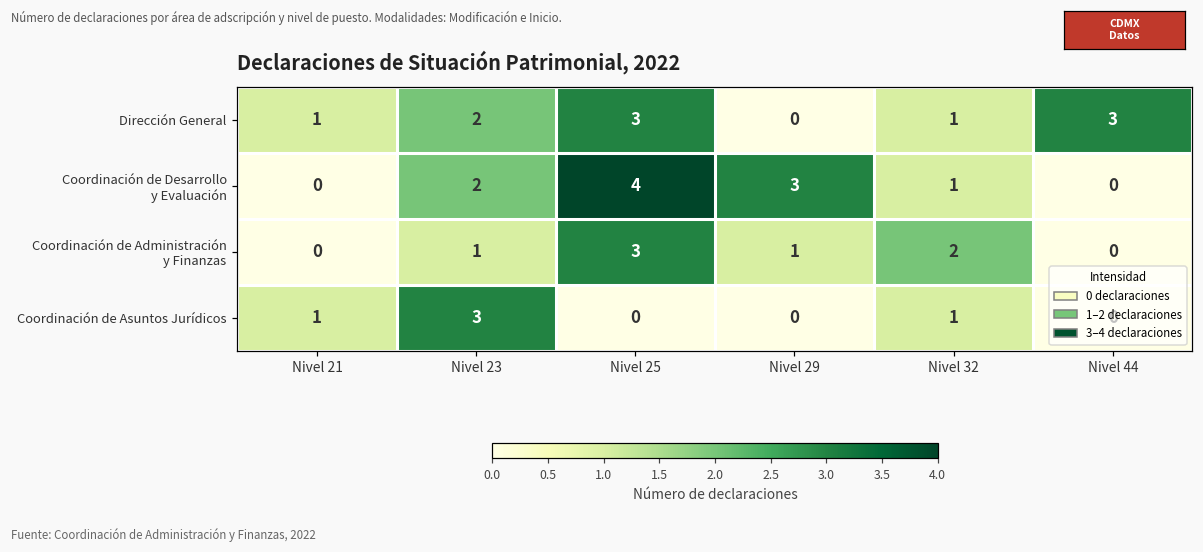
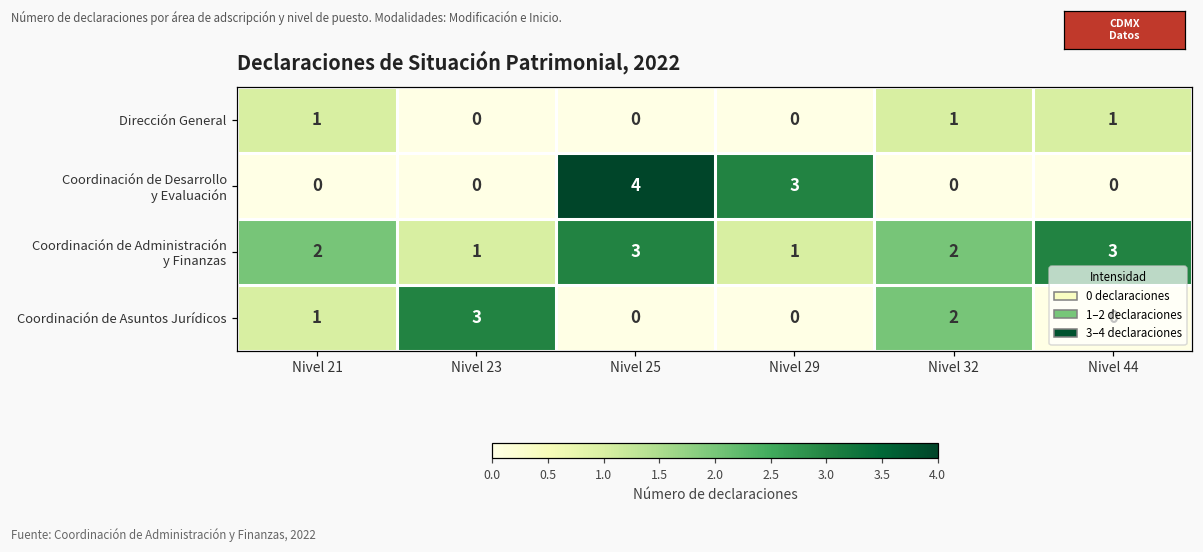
  {
    "Dirección General": {
      "Nivel 21": 1,
-     "Nivel 23": 2,
-     "Nivel 25": 3,
+     "Nivel 23": 0,
+     "Nivel 25": 0,
      "Nivel 29": 0,
      "Nivel 32": 1,
-     "Nivel 44": 3
+     "Nivel 44": 1
    },
    "Coordinación de Desarrollo y Evaluación": {
      "Nivel 21": 0,
-     "Nivel 23": 2,
+     "Nivel 23": 0,
      "Nivel 25": 4,
      "Nivel 29": 3,
-     "Nivel 32": 1,
+     "Nivel 32": 0,
      "Nivel 44": 0
    },
    "Coordinación de Administración y Finanzas": {
-     "Nivel 21": 0,
+     "Nivel 21": 2,
      "Nivel 23": 1,
      "Nivel 25": 3,
      "Nivel 29": 1,
      "Nivel 32": 2,
-     "Nivel 44": 0
+     "Nivel 44": 3
    },
    "Coordinación de Asuntos Jurídicos": {
      "Nivel 21": 1,
      "Nivel 23": 3,
      "Nivel 25": 0,
      "Nivel 29": 0,
-     "Nivel 32": 1
+     "Nivel 32": 2
    }
  }
